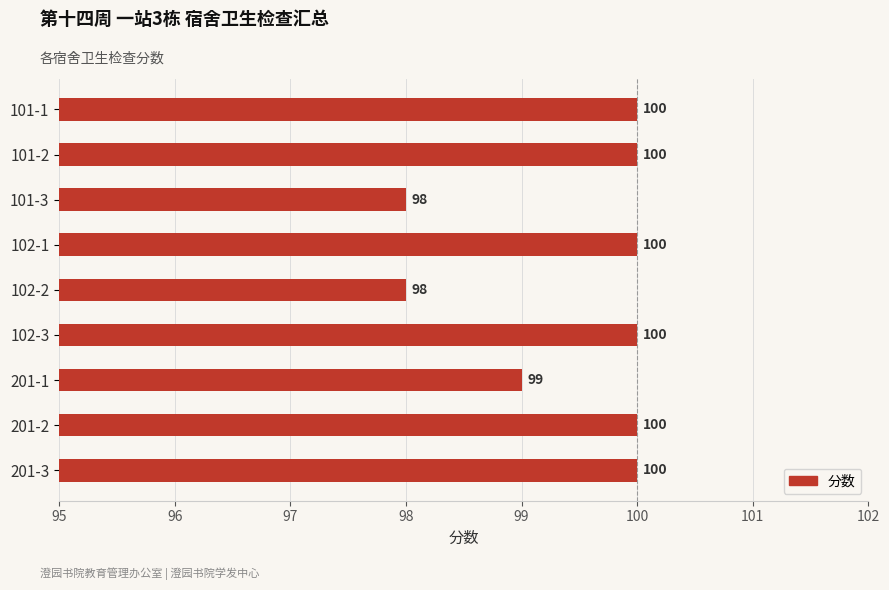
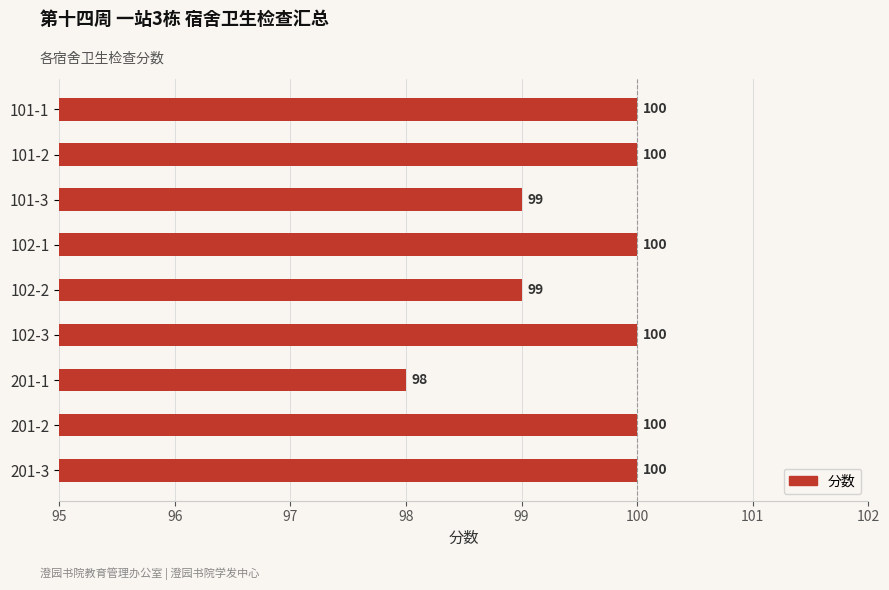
  {
    "101-1": 100,
    "101-2": 100,
-   "101-3": 98,
+   "101-3": 99,
    "102-1": 100,
-   "102-2": 98,
+   "102-2": 99,
    "102-3": 100,
-   "201-1": 99,
+   "201-1": 98,
    "201-2": 100,
    "201-3": 100
  }
